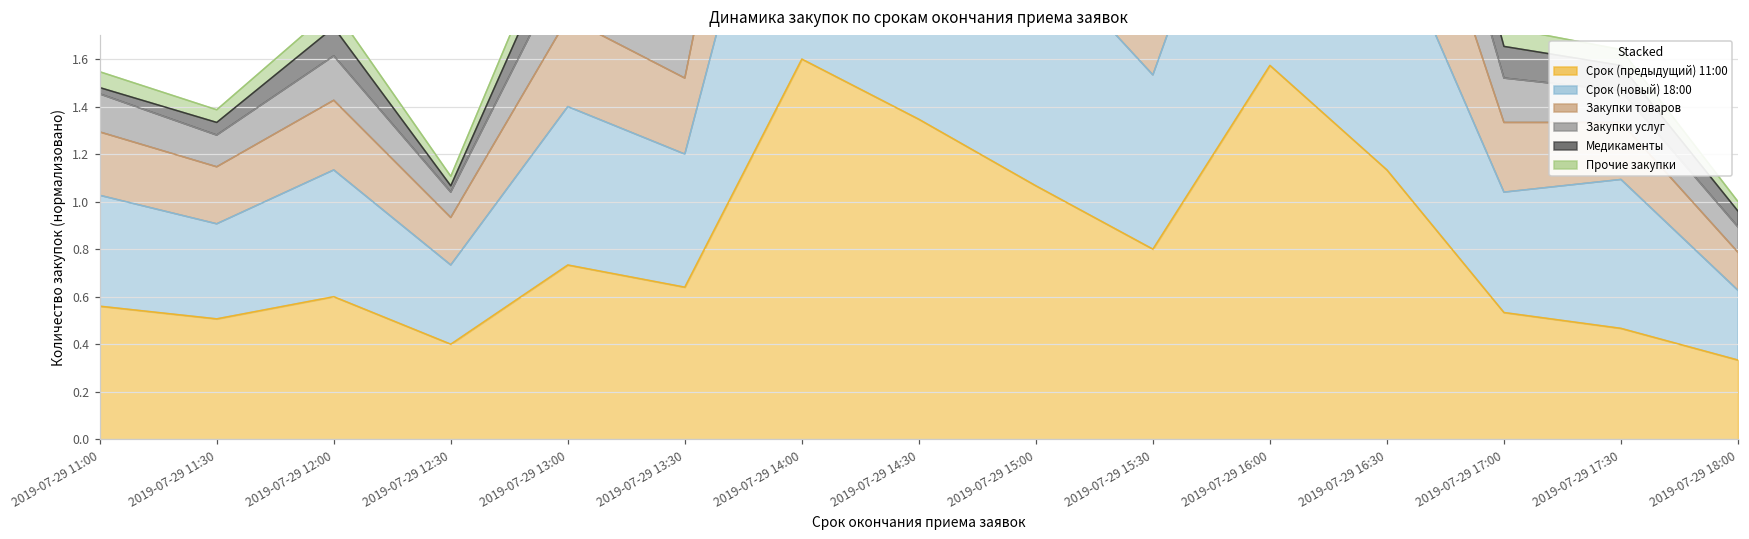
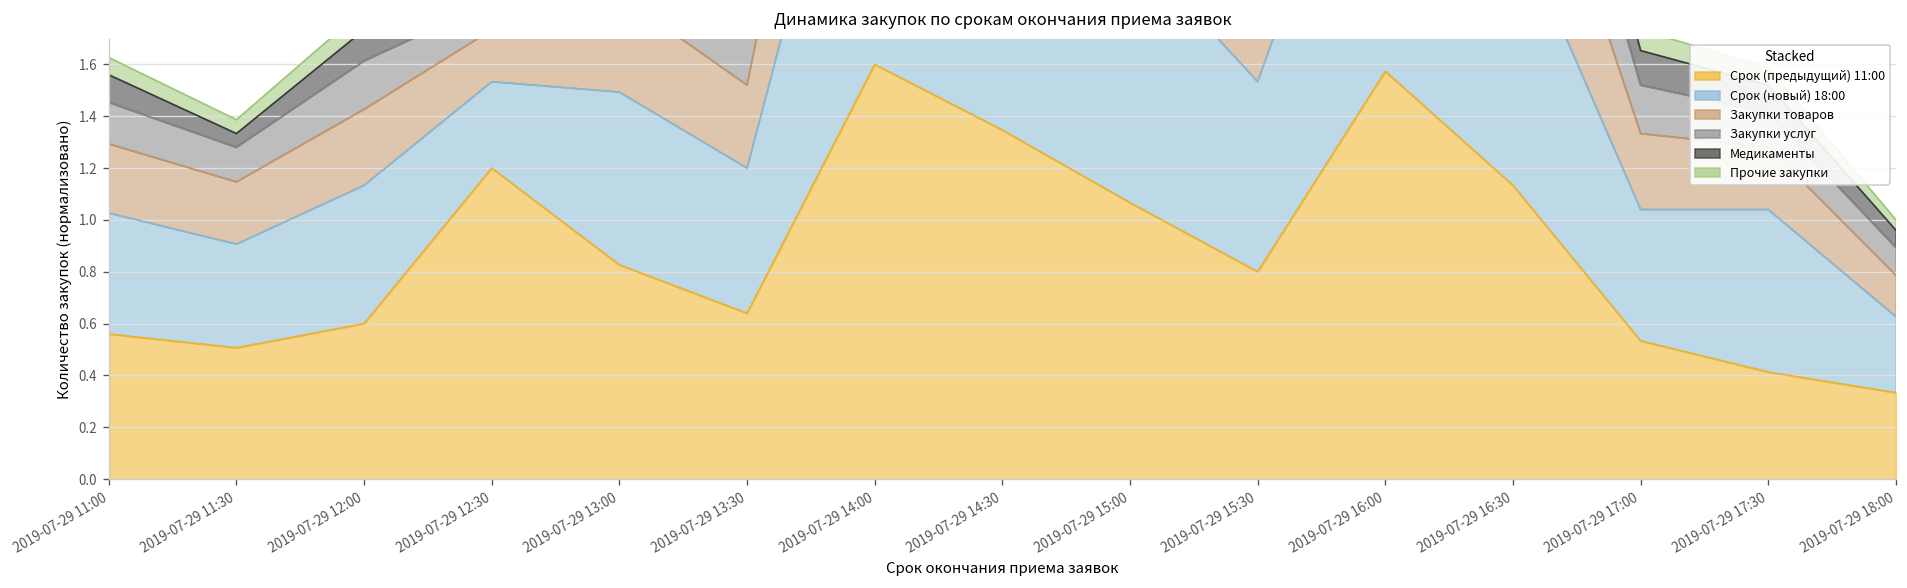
  {
    "Срок (предыдущий) 11:00": {
      "2019-07-29 11:00": 0.56,
      "2019-07-29 11:30": 0.51,
      "2019-07-29 12:00": 0.60,
-     "2019-07-29 12:30": 0.40,
-     "2019-07-29 13:00": 0.73,
+     "2019-07-29 12:30": 1.20,
+     "2019-07-29 13:00": 0.83,
      "2019-07-29 13:30": 0.64,
      "2019-07-29 14:00": 1.60,
      "2019-07-29 14:30": 1.35,
      "2019-07-29 15:00": 1.07,
      "2019-07-29 15:30": 0.80,
      "2019-07-29 16:00": 1.57,
      "2019-07-29 16:30": 1.13,
      "2019-07-29 17:00": 0.53,
-     "2019-07-29 17:30": 0.47,
+     "2019-07-29 17:30": 0.41,
      "2019-07-29 18:00": 0.33
    },
    "Срок (новый) 18:00": {
      "2019-07-29 11:00": 0.47,
      "2019-07-29 11:30": 0.40,
      "2019-07-29 12:00": 0.53,
      "2019-07-29 12:30": 0.33,
      "2019-07-29 13:00": 0.67,
      "2019-07-29 13:30": 0.56,
      "2019-07-29 15:30": 0.73,
      "2019-07-29 17:00": 0.51,
      "2019-07-29 17:30": 0.63,
      "2019-07-29 18:00": 0.29
    },
    "Медикаменты": {
-     "2019-07-29 11:00": 0.03,
+     "2019-07-29 11:00": 0.11,
      "2019-07-29 11:30": 0.05,
      "2019-07-29 17:00": 0.13,
      "2019-07-29 18:00": 0.07
    }
  }
